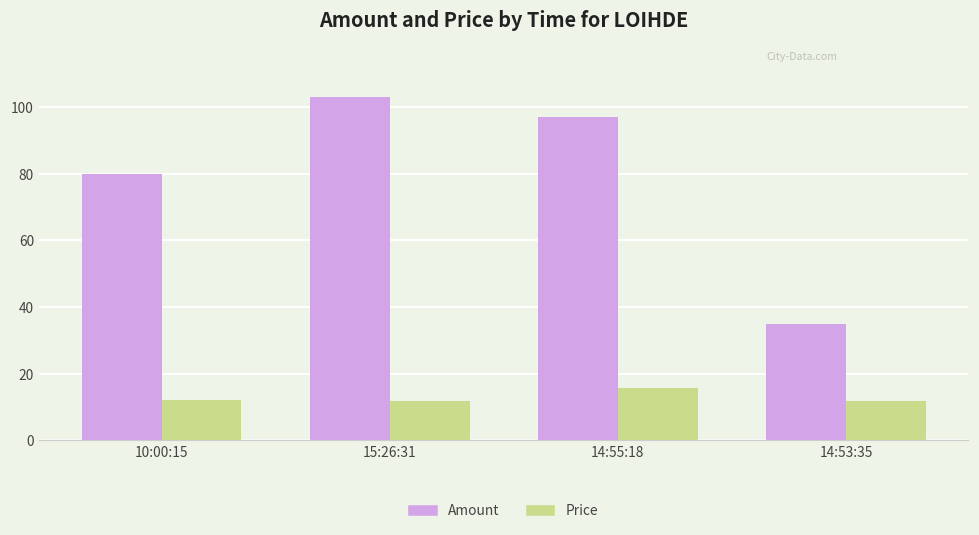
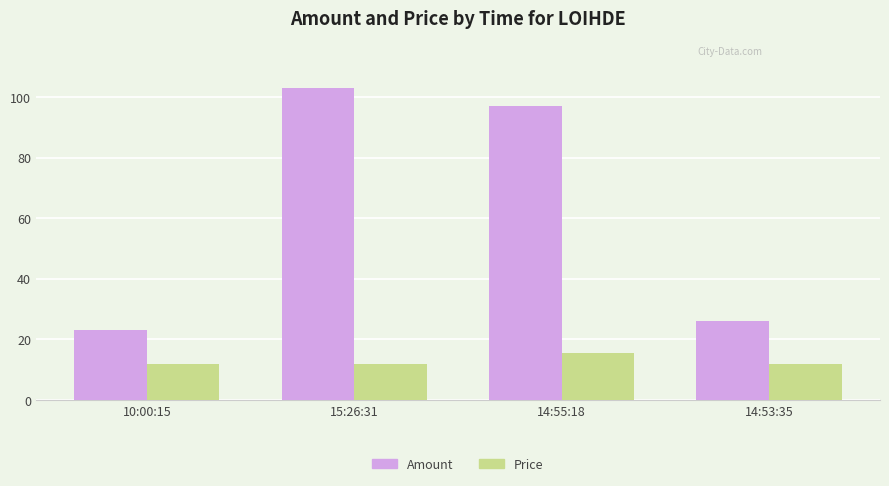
  {
    "Amount": {
-     "10:00:15": 80,
+     "10:00:15": 23,
      "15:26:31": 103,
      "14:55:18": 97,
-     "14:53:35": 35
+     "14:53:35": 26
    },
    "Price": {
      "10:00:15": 12,
      "15:26:31": 12,
      "14:55:18": 16,
      "14:53:35": 12
    }
  }
